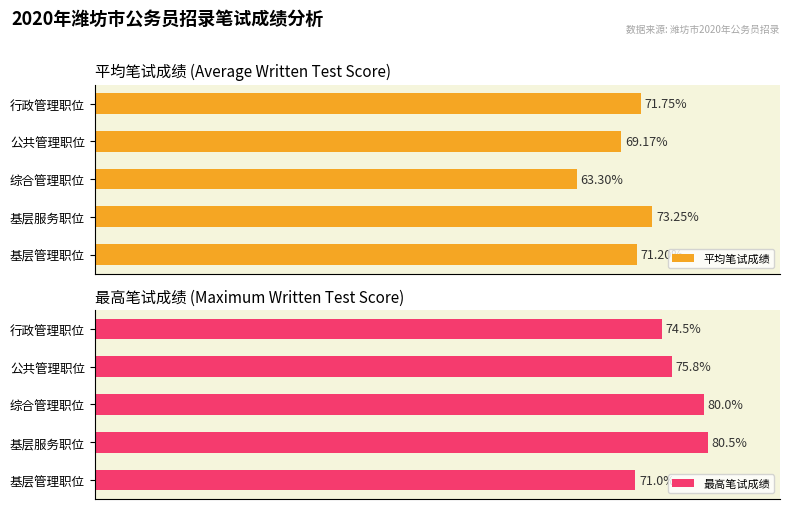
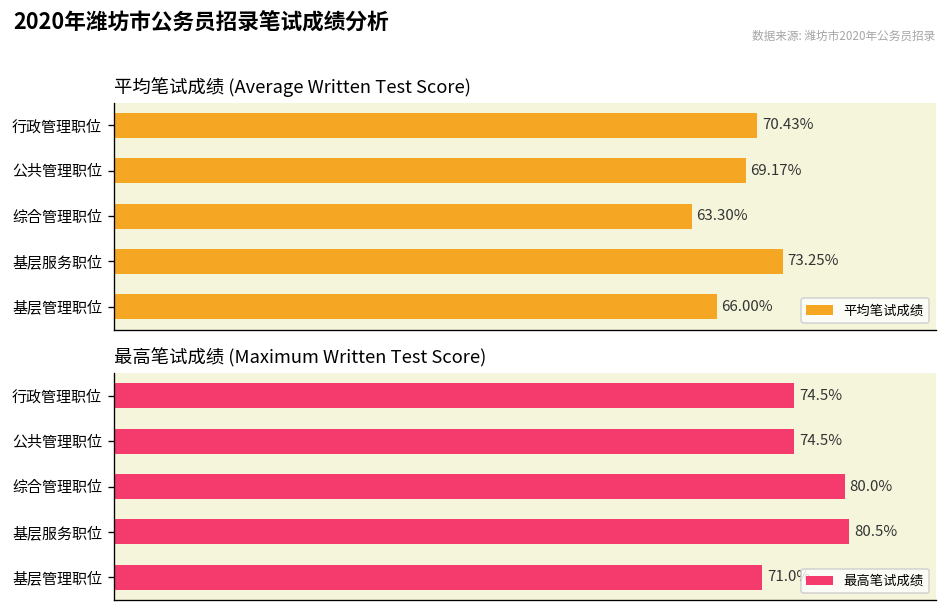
  {
    "平均笔试成绩 (Average Written Test Score)": {
-     "行政管理职位": "71.75%",
+     "行政管理职位": "70.43%",
      "公共管理职位": "69.17%",
      "综合管理职位": "63.30%",
      "基层服务职位": "73.25%",
-     "基层管理职位": "71.20%"
+     "基层管理职位": "66.00%"
    },
    "最高笔试成绩 (Maximum Written Test Score)": {
      "行政管理职位": "74.5%",
-     "公共管理职位": "75.8%",
+     "公共管理职位": "74.5%",
      "综合管理职位": "80.0%",
      "基层服务职位": "80.5%"
    }
  }
